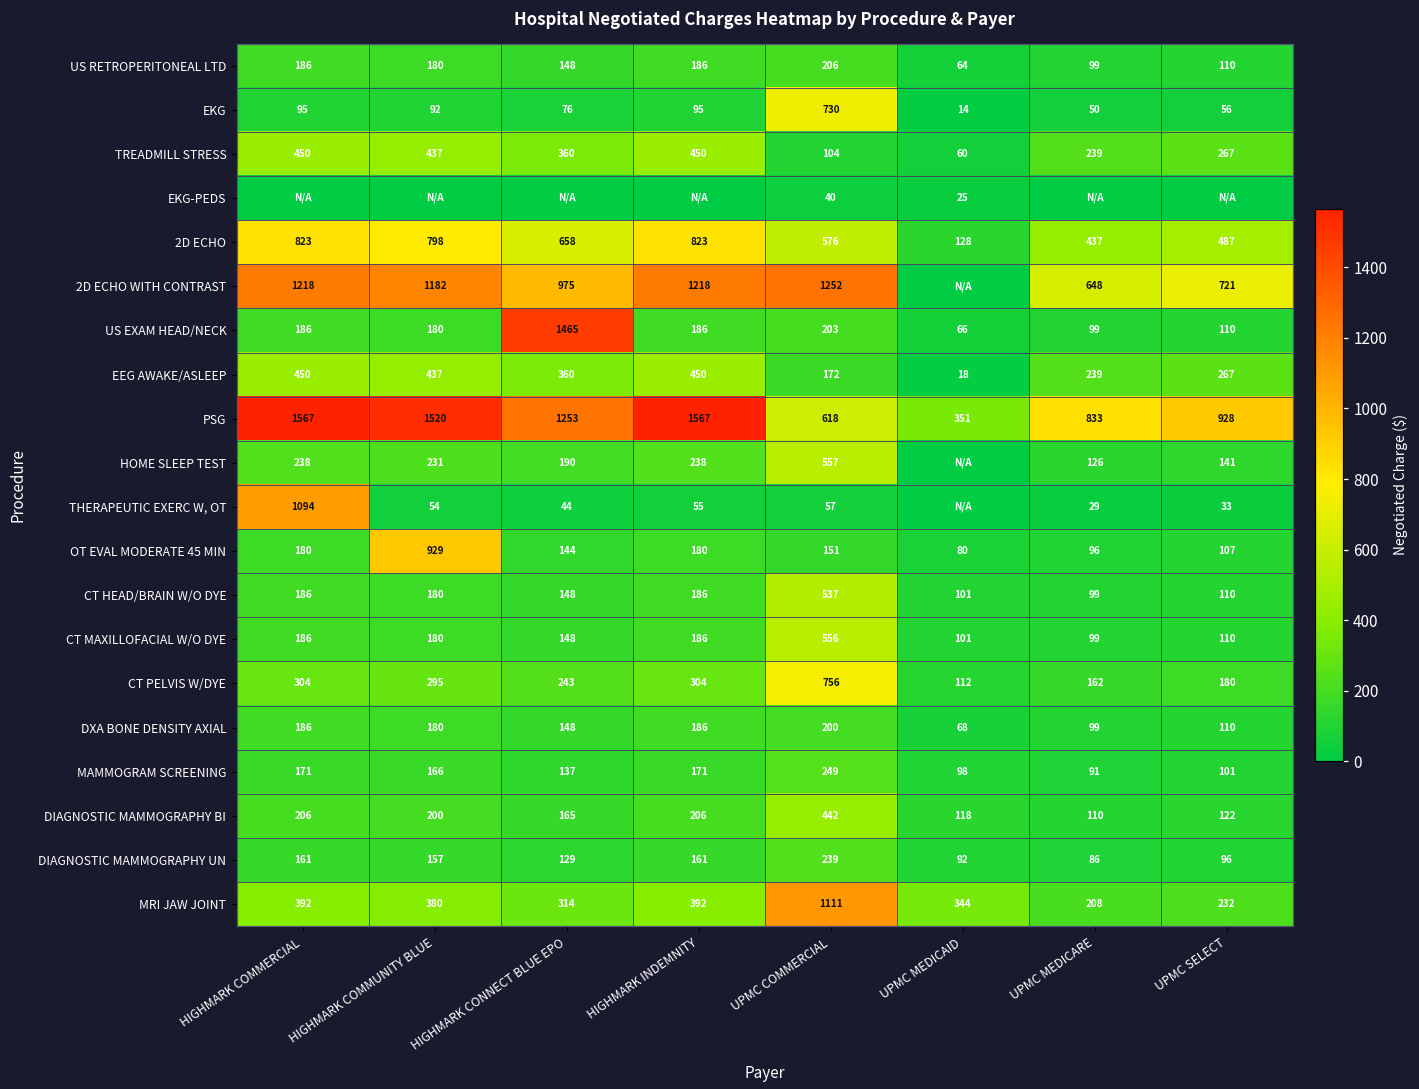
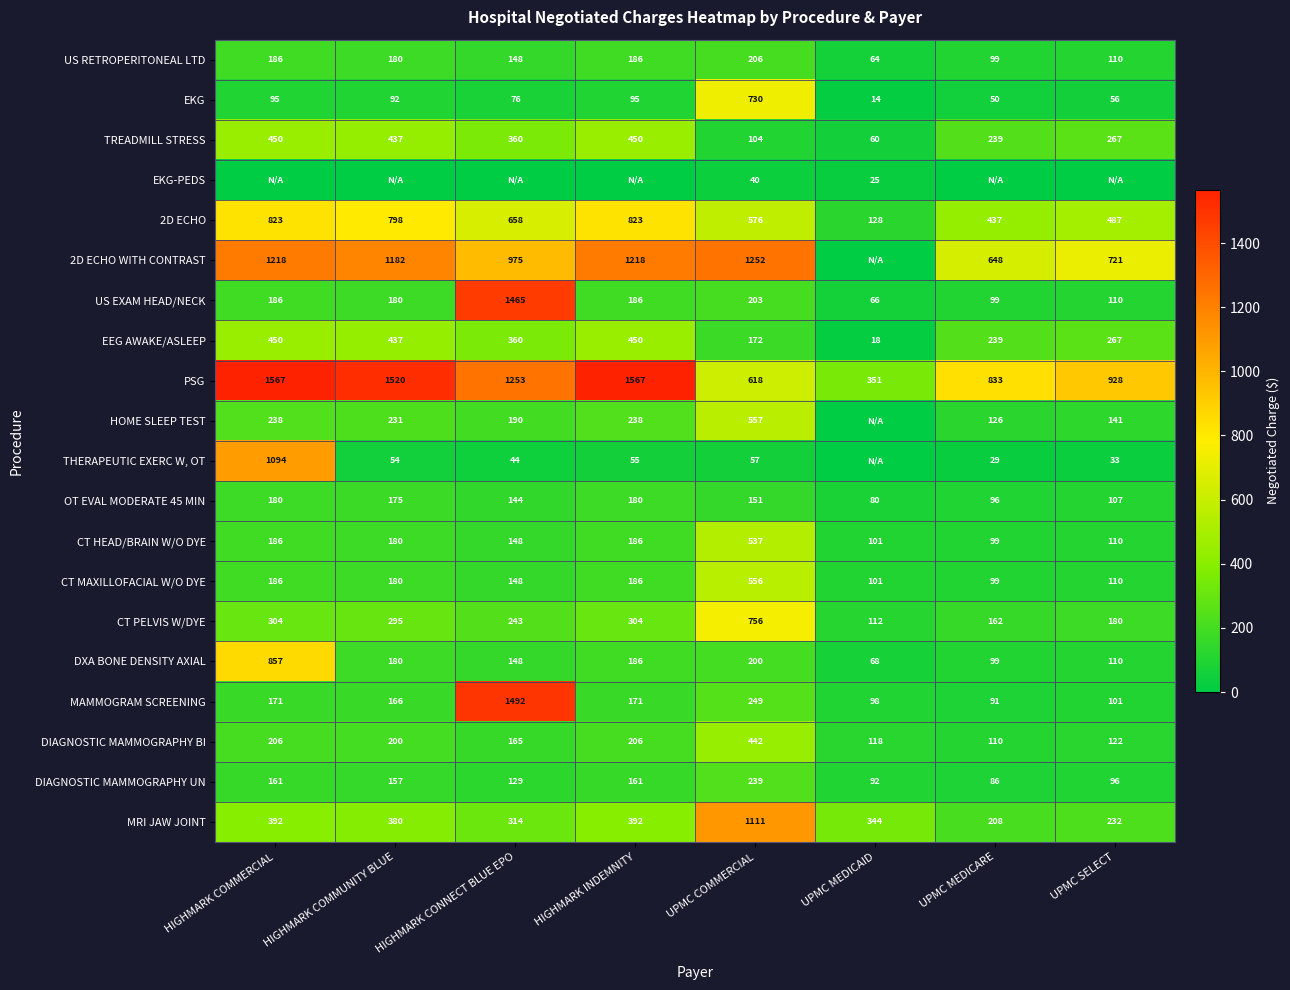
  {
    "US RETROPERITONEAL LTD": {
      "HIGHMARK COMMERCIAL": 186,
      "HIGHMARK COMMUNITY BLUE": 180,
      "HIGHMARK CONNECT BLUE EPO": 148,
      "HIGHMARK INDEMNITY": 186,
      "UPMC COMMERCIAL": 206,
      "UPMC MEDICAID": 64,
      "UPMC MEDICARE": 99,
      "UPMC SELECT": 110
    },
    "EKG": {
      "HIGHMARK COMMERCIAL": 95,
      "HIGHMARK COMMUNITY BLUE": 92,
      "HIGHMARK CONNECT BLUE EPO": 76,
      "HIGHMARK INDEMNITY": 95,
      "UPMC COMMERCIAL": 730,
      "UPMC MEDICAID": 14,
      "UPMC MEDICARE": 50,
      "UPMC SELECT": 56
    },
    "TREADMILL STRESS": {
      "HIGHMARK COMMERCIAL": 450,
      "HIGHMARK COMMUNITY BLUE": 437,
      "HIGHMARK CONNECT BLUE EPO": 360,
      "HIGHMARK INDEMNITY": 450,
      "UPMC COMMERCIAL": 104,
      "UPMC MEDICAID": 60,
      "UPMC MEDICARE": 239,
      "UPMC SELECT": 267
    },
    "EKG-PEDS": {
      "UPMC COMMERCIAL": 40,
      "UPMC MEDICAID": 25
    },
    "2D ECHO": {
      "HIGHMARK COMMERCIAL": 823,
      "HIGHMARK COMMUNITY BLUE": 798,
      "HIGHMARK CONNECT BLUE EPO": 658,
      "HIGHMARK INDEMNITY": 823,
      "UPMC COMMERCIAL": 576,
      "UPMC MEDICAID": 128,
      "UPMC MEDICARE": 437,
      "UPMC SELECT": 487
    },
    "2D ECHO WITH CONTRAST": {
      "HIGHMARK COMMERCIAL": 1218,
      "HIGHMARK COMMUNITY BLUE": 1182,
      "HIGHMARK CONNECT BLUE EPO": 975,
      "HIGHMARK INDEMNITY": 1218,
      "UPMC COMMERCIAL": 1252,
      "UPMC MEDICARE": 648,
      "UPMC SELECT": 721
    },
    "US EXAM HEAD/NECK": {
      "HIGHMARK COMMERCIAL": 186,
      "HIGHMARK COMMUNITY BLUE": 180,
      "HIGHMARK CONNECT BLUE EPO": 1465,
      "HIGHMARK INDEMNITY": 186,
      "UPMC COMMERCIAL": 203,
      "UPMC MEDICAID": 66,
      "UPMC MEDICARE": 99,
      "UPMC SELECT": 110
    },
    "EEG AWAKE/ASLEEP": {
      "HIGHMARK COMMERCIAL": 450,
      "HIGHMARK COMMUNITY BLUE": 437,
      "HIGHMARK CONNECT BLUE EPO": 360,
      "HIGHMARK INDEMNITY": 450,
      "UPMC COMMERCIAL": 172,
      "UPMC MEDICAID": 18,
      "UPMC MEDICARE": 239,
      "UPMC SELECT": 267
    },
    "PSG": {
      "HIGHMARK COMMERCIAL": 1567,
      "HIGHMARK COMMUNITY BLUE": 1520,
      "HIGHMARK CONNECT BLUE EPO": 1253,
      "HIGHMARK INDEMNITY": 1567,
      "UPMC COMMERCIAL": 618,
      "UPMC MEDICAID": 351,
      "UPMC MEDICARE": 833,
      "UPMC SELECT": 928
    },
    "HOME SLEEP TEST": {
      "HIGHMARK COMMERCIAL": 238,
      "HIGHMARK COMMUNITY BLUE": 231,
      "HIGHMARK CONNECT BLUE EPO": 190,
      "HIGHMARK INDEMNITY": 238,
      "UPMC COMMERCIAL": 557,
      "UPMC MEDICARE": 126,
      "UPMC SELECT": 141
    },
    "THERAPEUTIC EXERC W, OT": {
      "HIGHMARK COMMERCIAL": 1094,
      "HIGHMARK COMMUNITY BLUE": 54,
      "HIGHMARK CONNECT BLUE EPO": 44,
      "HIGHMARK INDEMNITY": 55,
      "UPMC COMMERCIAL": 57,
      "UPMC MEDICARE": 29,
      "UPMC SELECT": 33
    },
    "OT EVAL MODERATE 45 MIN": {
      "HIGHMARK COMMERCIAL": 180,
-     "HIGHMARK COMMUNITY BLUE": 929,
+     "HIGHMARK COMMUNITY BLUE": 175,
      "HIGHMARK CONNECT BLUE EPO": 144,
      "HIGHMARK INDEMNITY": 180,
      "UPMC COMMERCIAL": 151,
      "UPMC MEDICAID": 80,
      "UPMC MEDICARE": 96,
      "UPMC SELECT": 107
    },
    "CT HEAD/BRAIN W/O DYE": {
      "HIGHMARK COMMERCIAL": 186,
      "HIGHMARK COMMUNITY BLUE": 180,
      "HIGHMARK CONNECT BLUE EPO": 148,
      "HIGHMARK INDEMNITY": 186,
      "UPMC COMMERCIAL": 537,
      "UPMC MEDICAID": 101,
      "UPMC MEDICARE": 99,
      "UPMC SELECT": 110
    },
    "CT MAXILLOFACIAL W/O DYE": {
      "HIGHMARK COMMERCIAL": 186,
      "HIGHMARK COMMUNITY BLUE": 180,
      "HIGHMARK CONNECT BLUE EPO": 148,
      "HIGHMARK INDEMNITY": 186,
      "UPMC COMMERCIAL": 556,
      "UPMC MEDICAID": 101,
      "UPMC MEDICARE": 99,
      "UPMC SELECT": 110
    },
    "CT PELVIS W/DYE": {
      "HIGHMARK COMMERCIAL": 304,
      "HIGHMARK COMMUNITY BLUE": 295,
      "HIGHMARK CONNECT BLUE EPO": 243,
      "HIGHMARK INDEMNITY": 304,
      "UPMC COMMERCIAL": 756,
      "UPMC MEDICAID": 112,
      "UPMC MEDICARE": 162,
      "UPMC SELECT": 180
    },
    "DXA BONE DENSITY AXIAL": {
-     "HIGHMARK COMMERCIAL": 186,
+     "HIGHMARK COMMERCIAL": 857,
      "HIGHMARK COMMUNITY BLUE": 180,
      "HIGHMARK CONNECT BLUE EPO": 148,
      "HIGHMARK INDEMNITY": 186,
      "UPMC COMMERCIAL": 200,
      "UPMC MEDICAID": 68,
      "UPMC MEDICARE": 99,
      "UPMC SELECT": 110
    },
    "MAMMOGRAM SCREENING": {
      "HIGHMARK COMMERCIAL": 171,
      "HIGHMARK COMMUNITY BLUE": 166,
-     "HIGHMARK CONNECT BLUE EPO": 137,
+     "HIGHMARK CONNECT BLUE EPO": 1492,
      "HIGHMARK INDEMNITY": 171,
      "UPMC COMMERCIAL": 249,
      "UPMC MEDICAID": 98,
      "UPMC MEDICARE": 91,
      "UPMC SELECT": 101
    },
    "DIAGNOSTIC MAMMOGRAPHY BI": {
      "HIGHMARK COMMERCIAL": 206,
      "HIGHMARK COMMUNITY BLUE": 200,
      "HIGHMARK CONNECT BLUE EPO": 165,
      "HIGHMARK INDEMNITY": 206,
      "UPMC COMMERCIAL": 442,
      "UPMC MEDICAID": 118,
      "UPMC MEDICARE": 110,
      "UPMC SELECT": 122
    },
    "DIAGNOSTIC MAMMOGRAPHY UN": {
      "HIGHMARK COMMERCIAL": 161,
      "HIGHMARK COMMUNITY BLUE": 157,
      "HIGHMARK CONNECT BLUE EPO": 129,
      "HIGHMARK INDEMNITY": 161,
      "UPMC COMMERCIAL": 239,
      "UPMC MEDICAID": 92,
      "UPMC MEDICARE": 86,
      "UPMC SELECT": 96
    },
    "MRI JAW JOINT": {
      "HIGHMARK COMMERCIAL": 392,
      "HIGHMARK COMMUNITY BLUE": 380,
      "HIGHMARK CONNECT BLUE EPO": 314,
      "HIGHMARK INDEMNITY": 392,
      "UPMC COMMERCIAL": 1111,
      "UPMC MEDICAID": 344,
      "UPMC MEDICARE": 208,
      "UPMC SELECT": 232
    }
  }
